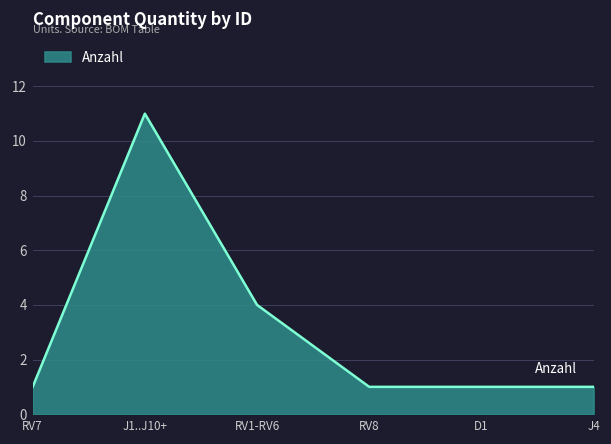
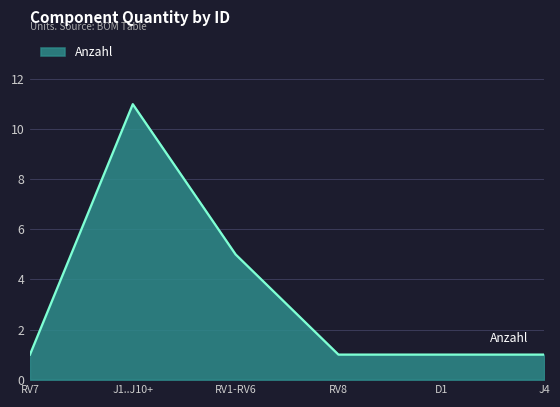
  {
    "RV7": 1,
    "J1..J10+": 11,
-   "RV1-RV6": 4,
+   "RV1-RV6": 5,
    "RV8": 1,
    "D1": 1,
    "J4": 1
  }
